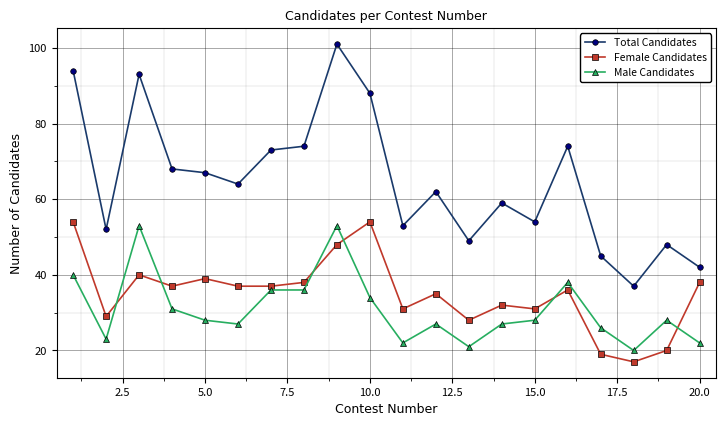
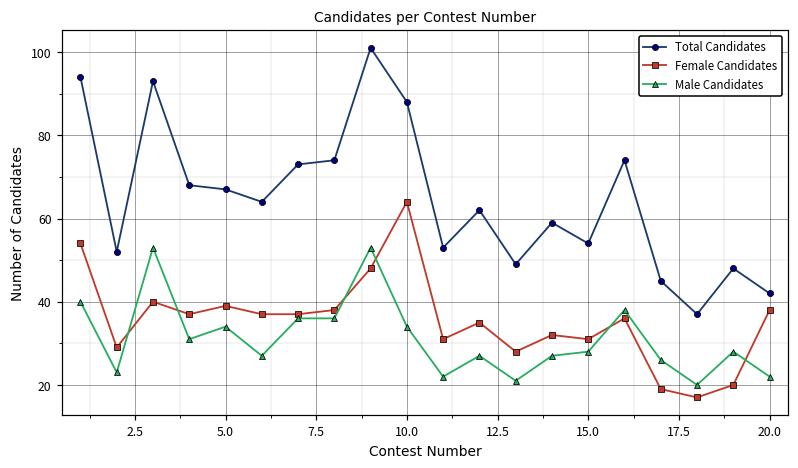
  {
    "Total Candidates": {
      "5.0": 67,
      "10.0": 88,
      "15.0": 54,
      "20.0": 42
    },
    "Female Candidates": {
      "5.0": 39,
-     "10.0": 54,
+     "10.0": 64,
      "15.0": 31,
      "20.0": 38
    },
    "Male Candidates": {
-     "5.0": 28,
+     "5.0": 34,
      "10.0": 34,
      "15.0": 28,
      "20.0": 22
    }
  }
